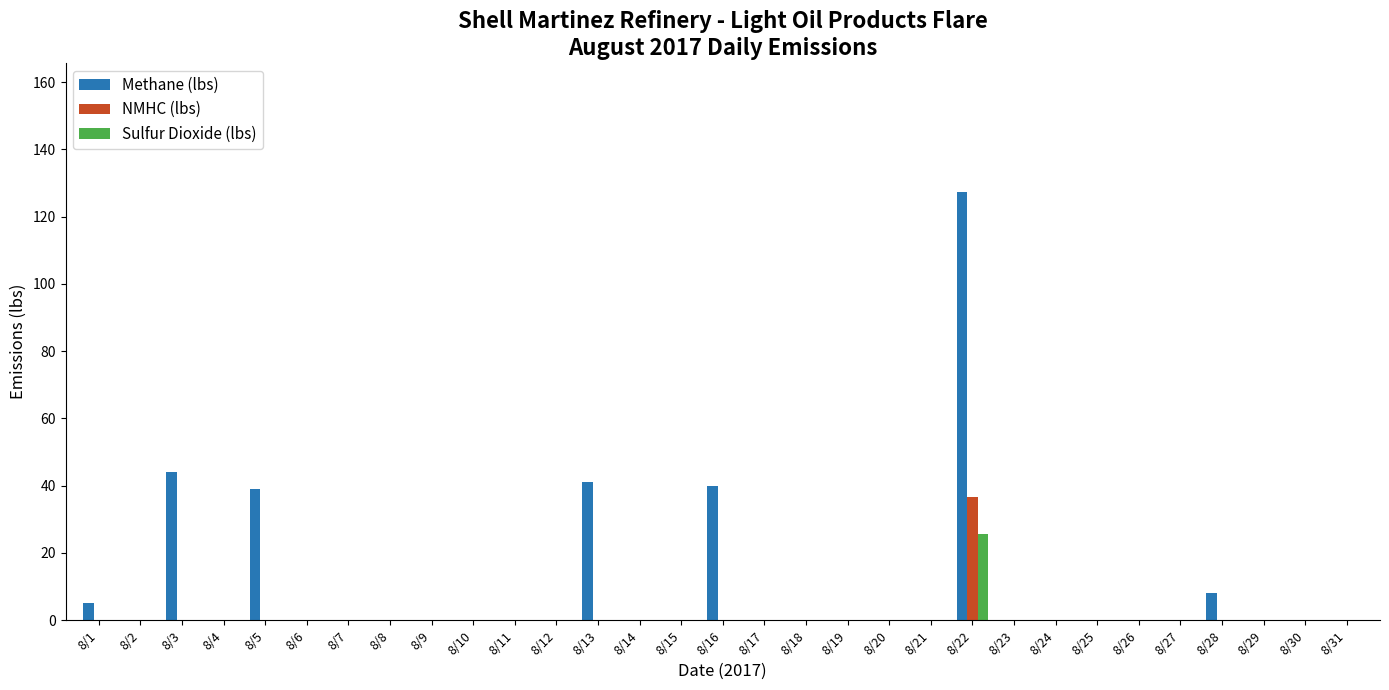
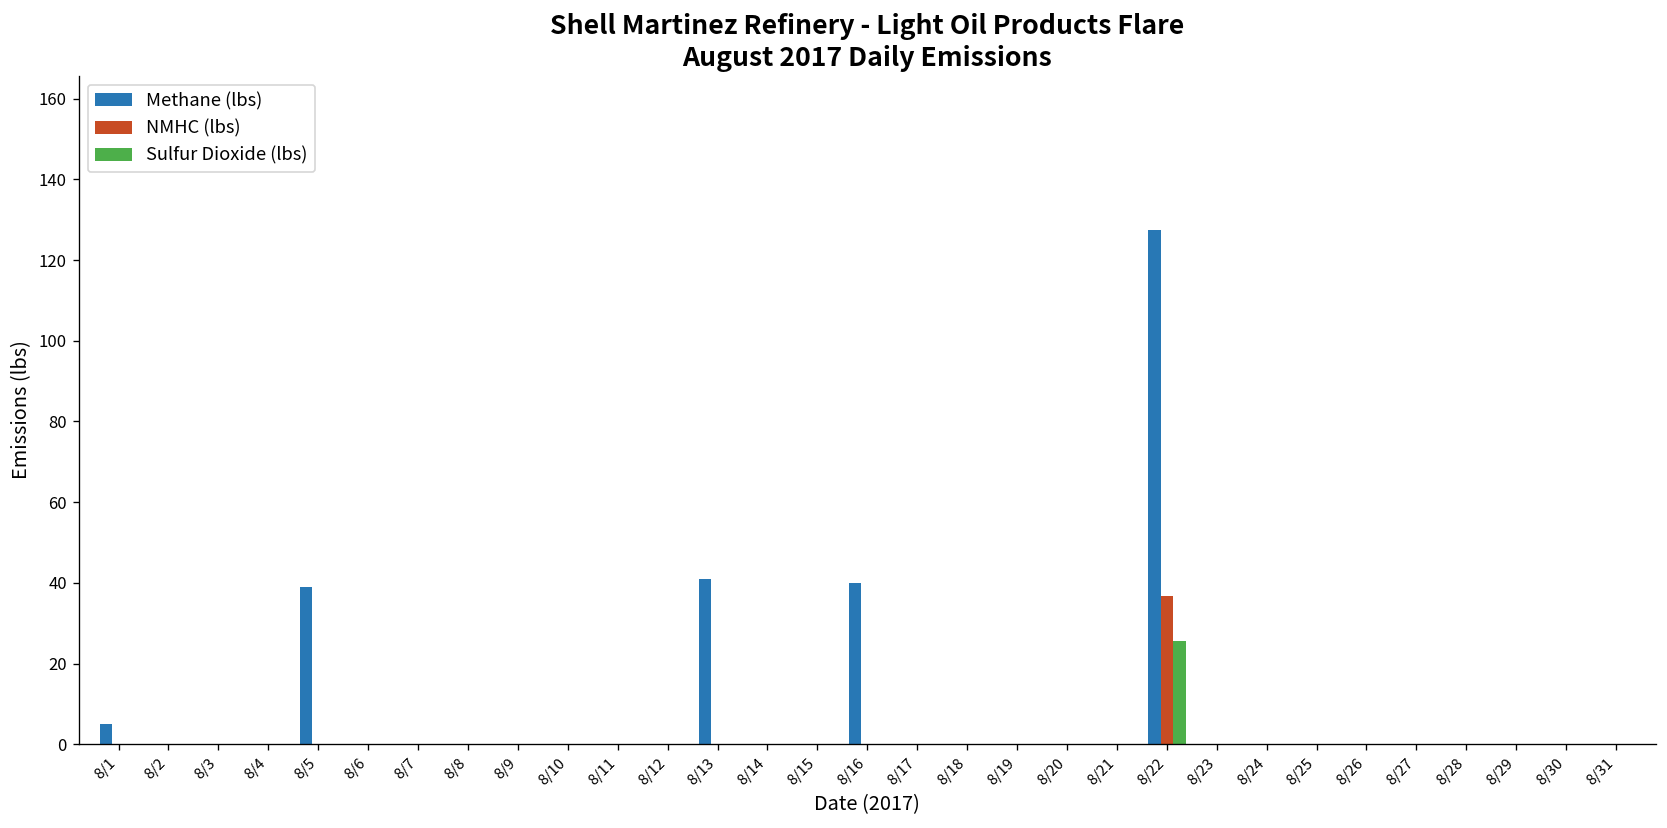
  {
    "Methane (lbs)": {
      "8/1": 5,
      "8/2": 0,
-     "8/3": 44,
+     "8/3": 0,
      "8/4": 0,
      "8/5": 39,
      "8/6": 0,
      "8/7": 0,
      "8/8": 0,
      "8/9": 0,
      "8/10": 0,
      "8/11": 0,
      "8/12": 0,
      "8/13": 41,
      "8/14": 0,
      "8/15": 0,
      "8/16": 40,
      "8/17": 0,
      "8/18": 0,
      "8/19": 0,
      "8/20": 0,
      "8/21": 0,
      "8/22": 127,
      "8/23": 0,
      "8/24": 0,
      "8/25": 0,
      "8/26": 0,
      "8/27": 0,
-     "8/28": 8,
+     "8/28": 0,
      "8/29": 0,
      "8/30": 0,
      "8/31": 0
    },
    "NMHC (lbs)": {
      "8/1": 0,
      "8/2": 0,
      "8/3": 0,
      "8/4": 0,
      "8/5": 0,
      "8/6": 0,
      "8/7": 0,
      "8/8": 0,
      "8/9": 0,
      "8/10": 0,
      "8/11": 0,
      "8/12": 0,
      "8/13": 0,
      "8/14": 0,
      "8/15": 0,
      "8/16": 0,
      "8/17": 0,
      "8/18": 0,
      "8/19": 0,
      "8/20": 0,
      "8/21": 0,
      "8/22": 37,
      "8/23": 0,
      "8/24": 0,
      "8/25": 0,
      "8/26": 0,
      "8/27": 0,
      "8/28": 0,
      "8/29": 0,
      "8/30": 0,
      "8/31": 0
    },
    "Sulfur Dioxide (lbs)": {
      "8/1": 0,
      "8/2": 0,
      "8/3": 0,
      "8/4": 0,
      "8/5": 0,
      "8/6": 0,
      "8/7": 0,
      "8/8": 0,
      "8/9": 0,
      "8/10": 0,
      "8/11": 0,
      "8/12": 0,
      "8/13": 0,
      "8/14": 0,
      "8/15": 0,
      "8/16": 0,
      "8/17": 0,
      "8/18": 0,
      "8/19": 0,
      "8/20": 0,
      "8/21": 0,
      "8/22": 26,
      "8/23": 0,
      "8/24": 0,
      "8/25": 0,
      "8/26": 0,
      "8/27": 0,
      "8/28": 0,
      "8/29": 0,
      "8/30": 0,
      "8/31": 0
    }
  }
